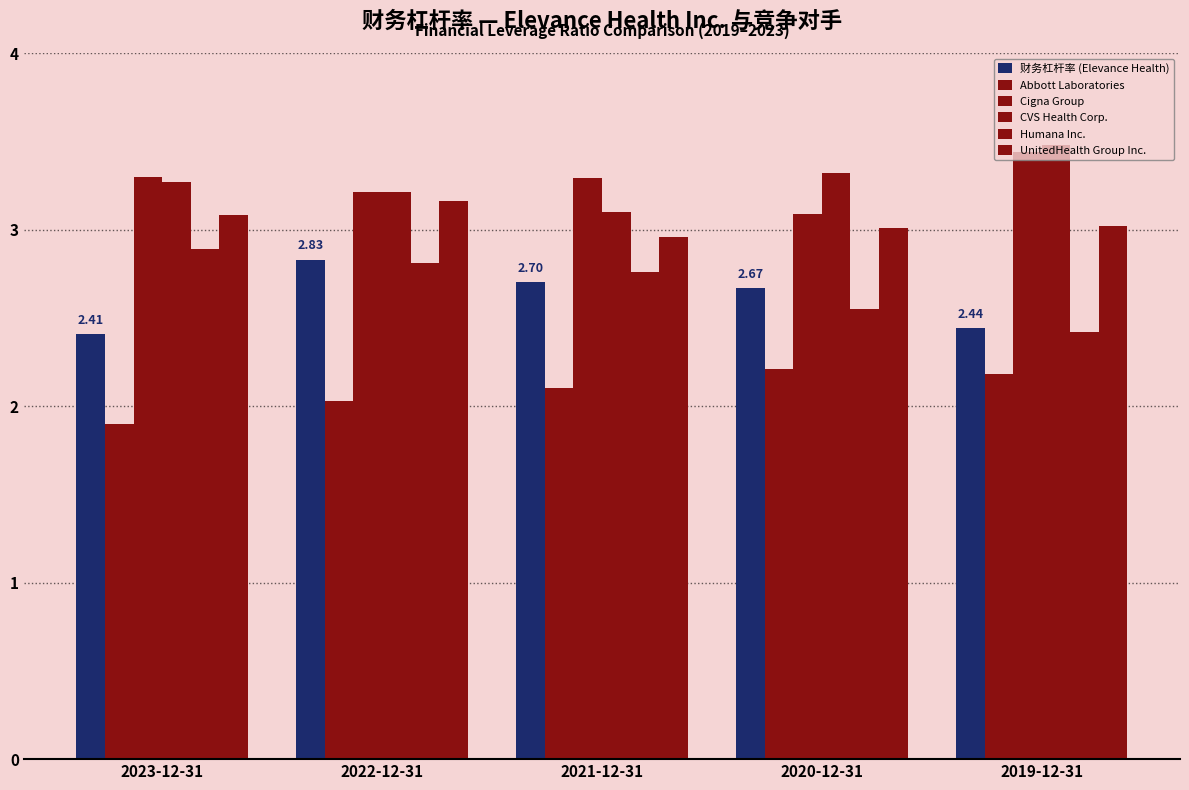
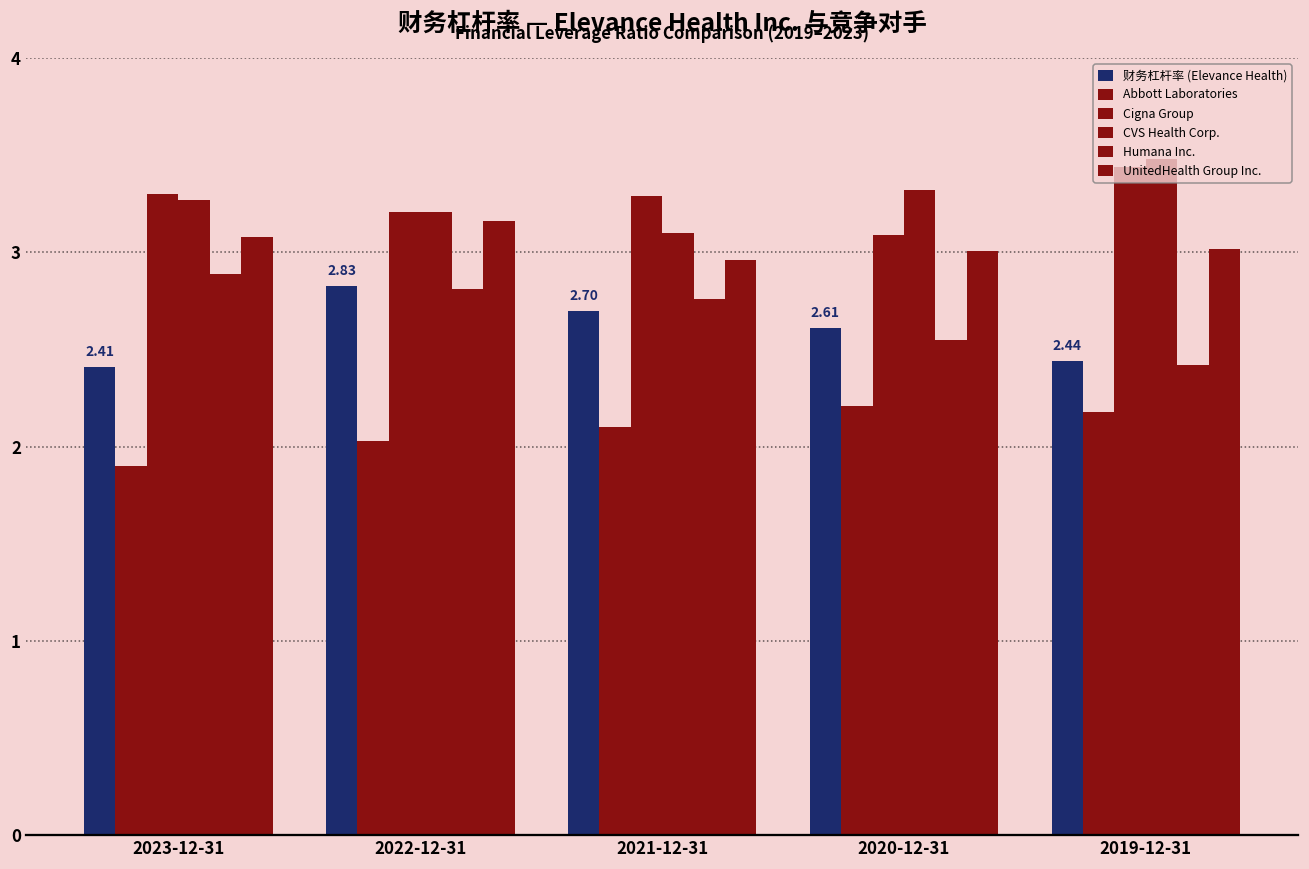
  {
    "财务杠杆率 (Elevance Health)": {
      "2023-12-31": 2.41,
      "2022-12-31": 2.83,
      "2021-12-31": 2.70,
-     "2020-12-31": 2.67,
+     "2020-12-31": 2.61,
      "2019-12-31": 2.44
    }
  }
